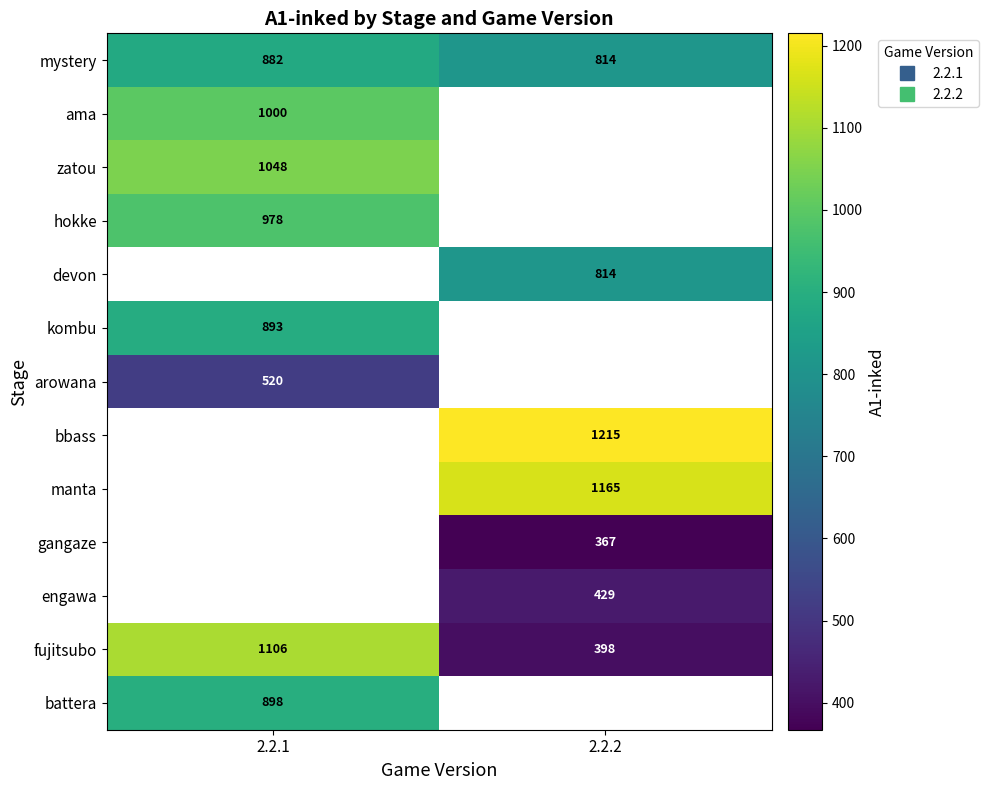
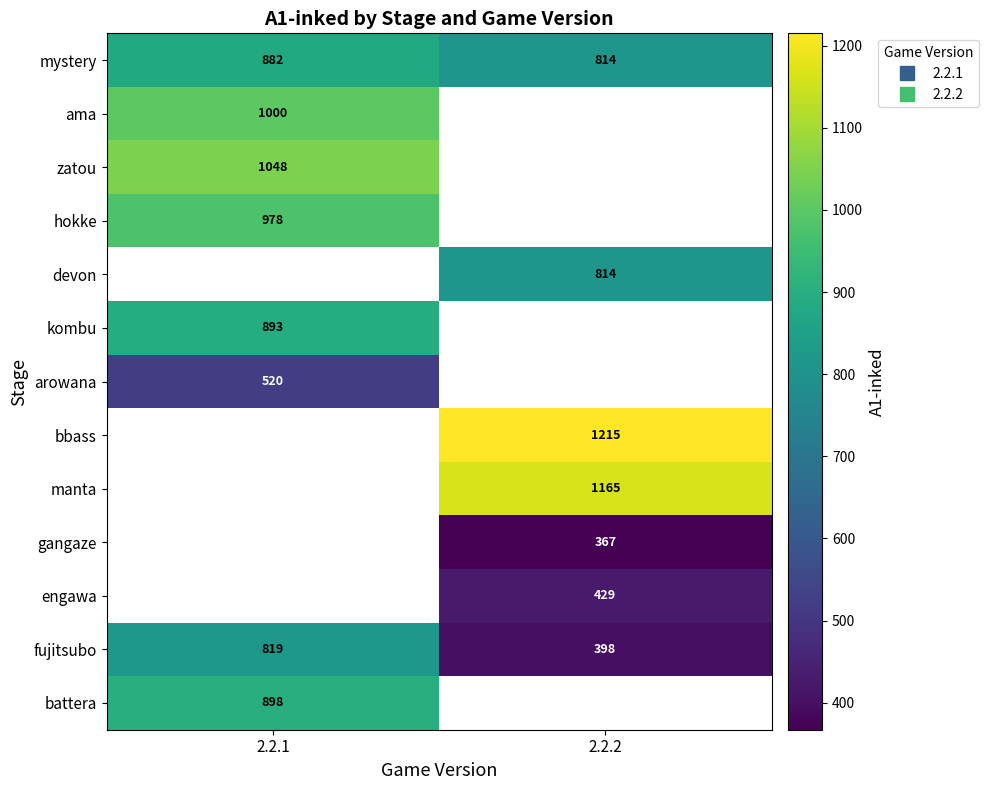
  {
    "mystery": {
      "2.2.1": 882,
      "2.2.2": 814
    },
    "ama": {
      "2.2.1": 1000
    },
    "zatou": {
      "2.2.1": 1048
    },
    "hokke": {
      "2.2.1": 978
    },
    "devon": {
      "2.2.2": 814
    },
    "kombu": {
      "2.2.1": 893
    },
    "arowana": {
      "2.2.1": 520
    },
    "bbass": {
      "2.2.2": 1215
    },
    "manta": {
      "2.2.2": 1165
    },
    "gangaze": {
      "2.2.2": 367
    },
    "engawa": {
      "2.2.2": 429
    },
    "fujitsubo": {
-     "2.2.1": 1106,
+     "2.2.1": 819,
      "2.2.2": 398
    },
    "battera": {
      "2.2.1": 898
    }
  }
